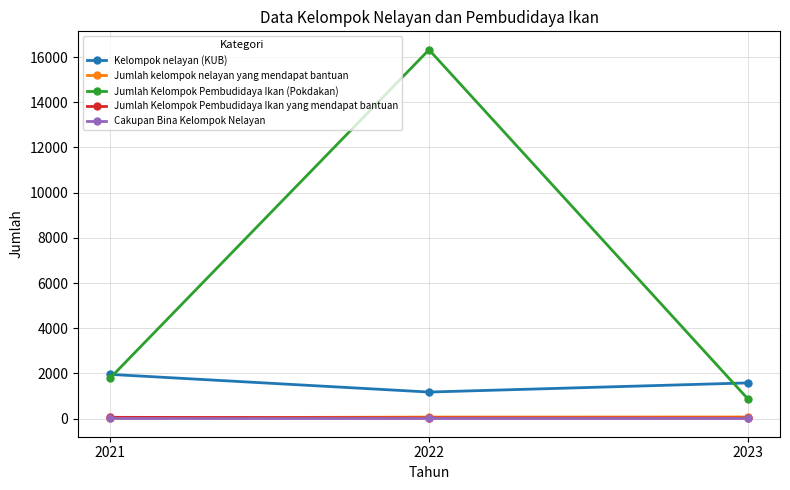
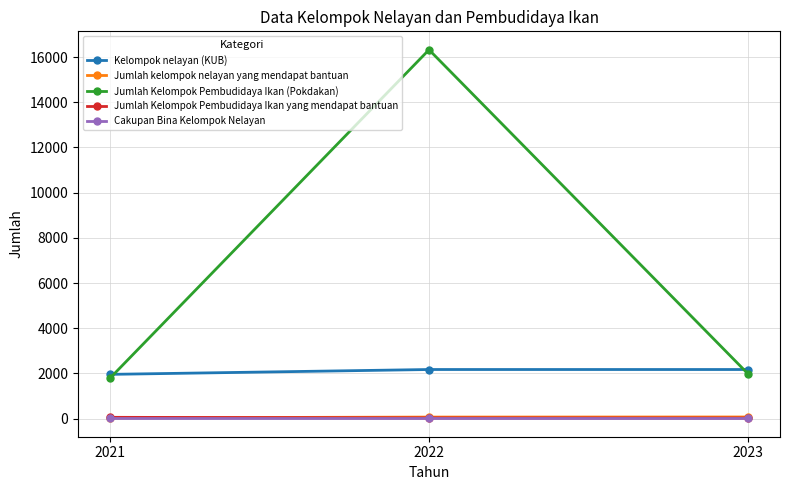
  {
    "Kelompok nelayan (KUB)": {
      "2021": 2000,
-     "2022": 1200,
-     "2023": 1600
+     "2022": 2200,
+     "2023": 2200
    },
    "Jumlah Kelompok Pembudidaya Ikan (Pokdakan)": {
      "2021": 1800,
      "2022": 16300,
-     "2023": 900
+     "2023": 2000
    }
  }
